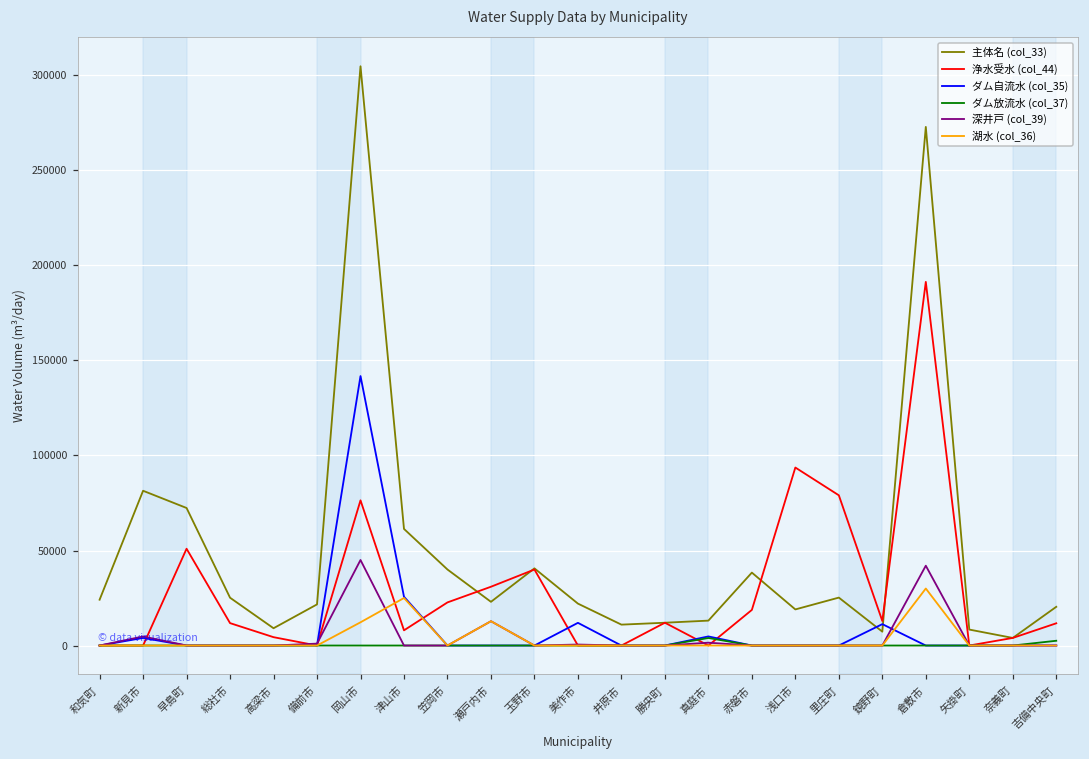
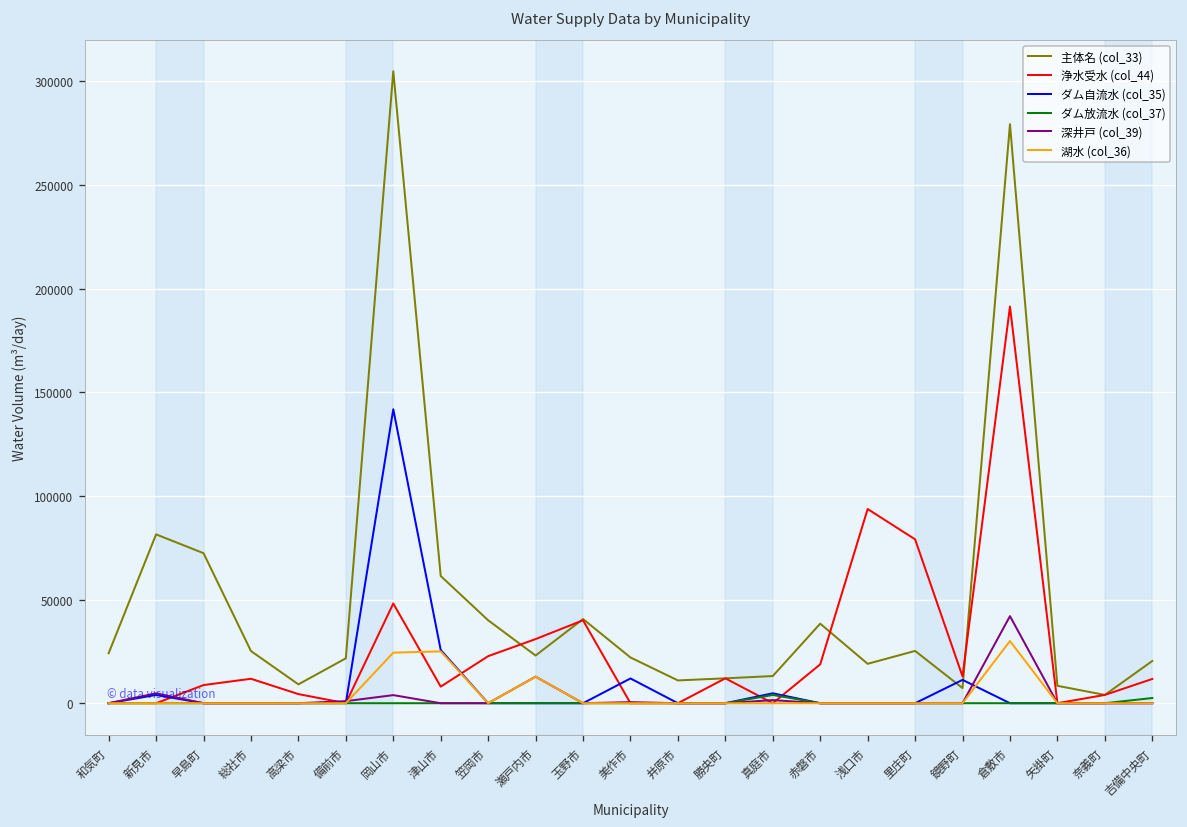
  {
    "主体名 (col_33)": {
      "和気町": 24000,
      "新見市": 81000,
      "早島町": 72000,
      "総社市": 25000,
      "高梁市": 9000,
      "備前市": 22000,
      "岡山市": 305000,
      "津山市": 61000,
      "笠岡市": 40000,
      "瀬戸内市": 23000,
      "美作市": 22000,
      "井原市": 11000,
      "真庭市": 13000,
      "赤磐市": 38000,
      "浅口市": 19000,
      "里庄町": 25000,
      "鏡野町": 7000,
-     "倉敷市": 273000,
+     "倉敷市": 279000,
      "矢掛町": 8000,
      "吉備中央町": 20000
    },
    "浄水受水 (col_44)": {
-     "早島町": 51000,
+     "早島町": 9000,
      "総社市": 12000,
      "高梁市": 4000,
-     "岡山市": 76000,
+     "岡山市": 48000,
      "津山市": 8000,
      "笠岡市": 23000,
      "瀬戸内市": 31000,
      "赤磐市": 19000,
      "浅口市": 94000,
      "里庄町": 79000,
      "鏡野町": 13000,
      "倉敷市": 191000,
      "吉備中央町": 12000
    },
    "ダム自流水 (col_35)": {
      "岡山市": 142000,
      "美作市": 12000,
      "鏡野町": 11000
    },
    "ダム放流水 (col_37)": {
      "岡山市": 0,
      "吉備中央町": 3000
    },
    "深井戸 (col_39)": {
-     "岡山市": 45000,
+     "岡山市": 4000,
      "倉敷市": 42000
    },
    "湖水 (col_36)": {
-     "岡山市": 12000,
+     "岡山市": 24000,
      "倉敷市": 30000
    }
  }
